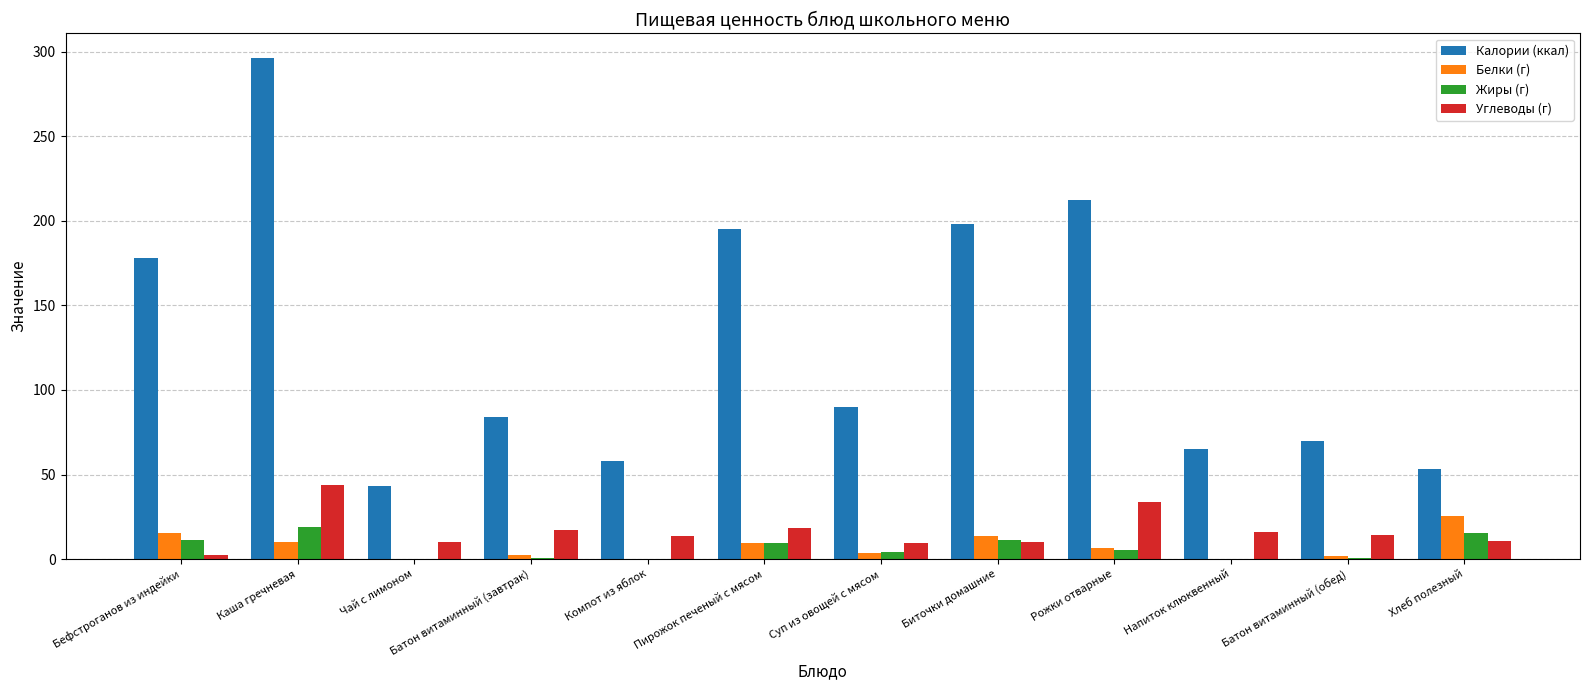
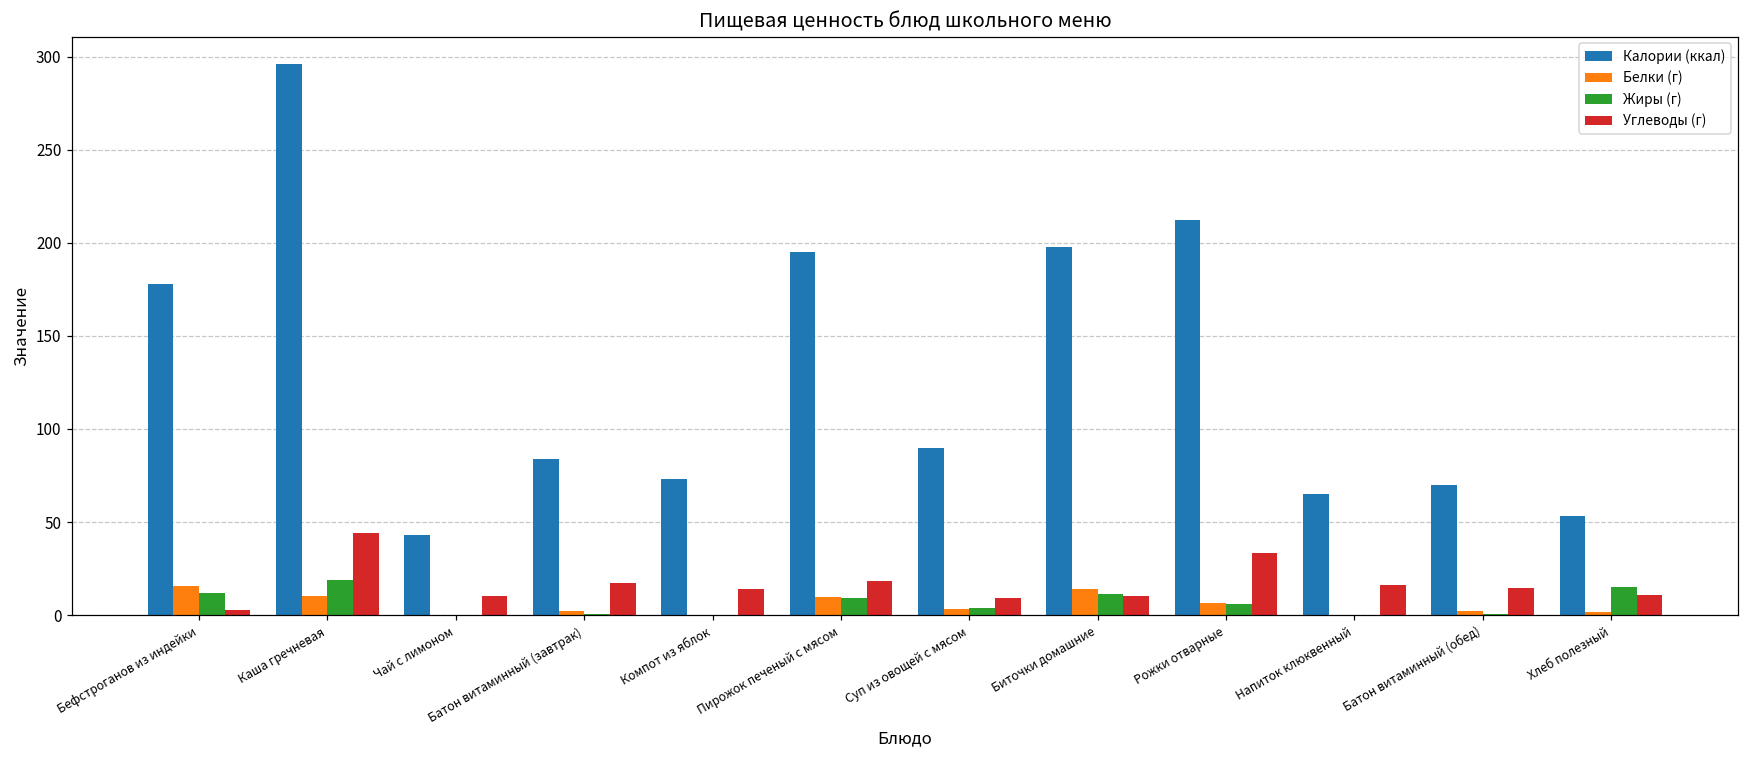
  {
    "Калории (ккал)": {
      "Бефстроганов из индейки": 178,
      "Каша гречневая": 296,
      "Чай с лимоном": 43,
      "Батон витаминный (завтрак)": 84,
-     "Компот из яблок": 58,
+     "Компот из яблок": 73,
      "Пирожок печеный с мясом": 195,
      "Суп из овощей с мясом": 90,
      "Биточки домашние": 198,
      "Рожки отварные": 212,
      "Напиток клюквенный": 65,
      "Батон витаминный (обед)": 70,
      "Хлеб полезный": 53
    },
    "Белки (г)": {
      "Бефстроганов из индейки": 16,
      "Каша гречневая": 10,
      "Батон витаминный (завтрак)": 2,
      "Пирожок печеный с мясом": 10,
      "Суп из овощей с мясом": 3,
      "Биточки домашние": 14,
      "Рожки отварные": 7,
      "Батон витаминный (обед)": 2,
-     "Хлеб полезный": 26
+     "Хлеб полезный": 2
    },
    "Жиры (г)": {
      "Бефстроганов из индейки": 12,
      "Каша гречневая": 19,
      "Пирожок печеный с мясом": 9,
      "Суп из овощей с мясом": 4,
      "Биточки домашние": 11,
      "Рожки отварные": 6,
      "Хлеб полезный": 15
    },
    "Углеводы (г)": {
      "Бефстроганов из индейки": 3,
      "Каша гречневая": 44,
      "Чай с лимоном": 10,
      "Батон витаминный (завтрак)": 17,
      "Компот из яблок": 14,
      "Пирожок печеный с мясом": 18,
      "Суп из овощей с мясом": 9,
      "Биточки домашние": 10,
      "Рожки отварные": 34,
      "Напиток клюквенный": 16,
      "Батон витаминный (обед)": 14,
      "Хлеб полезный": 11
    }
  }
